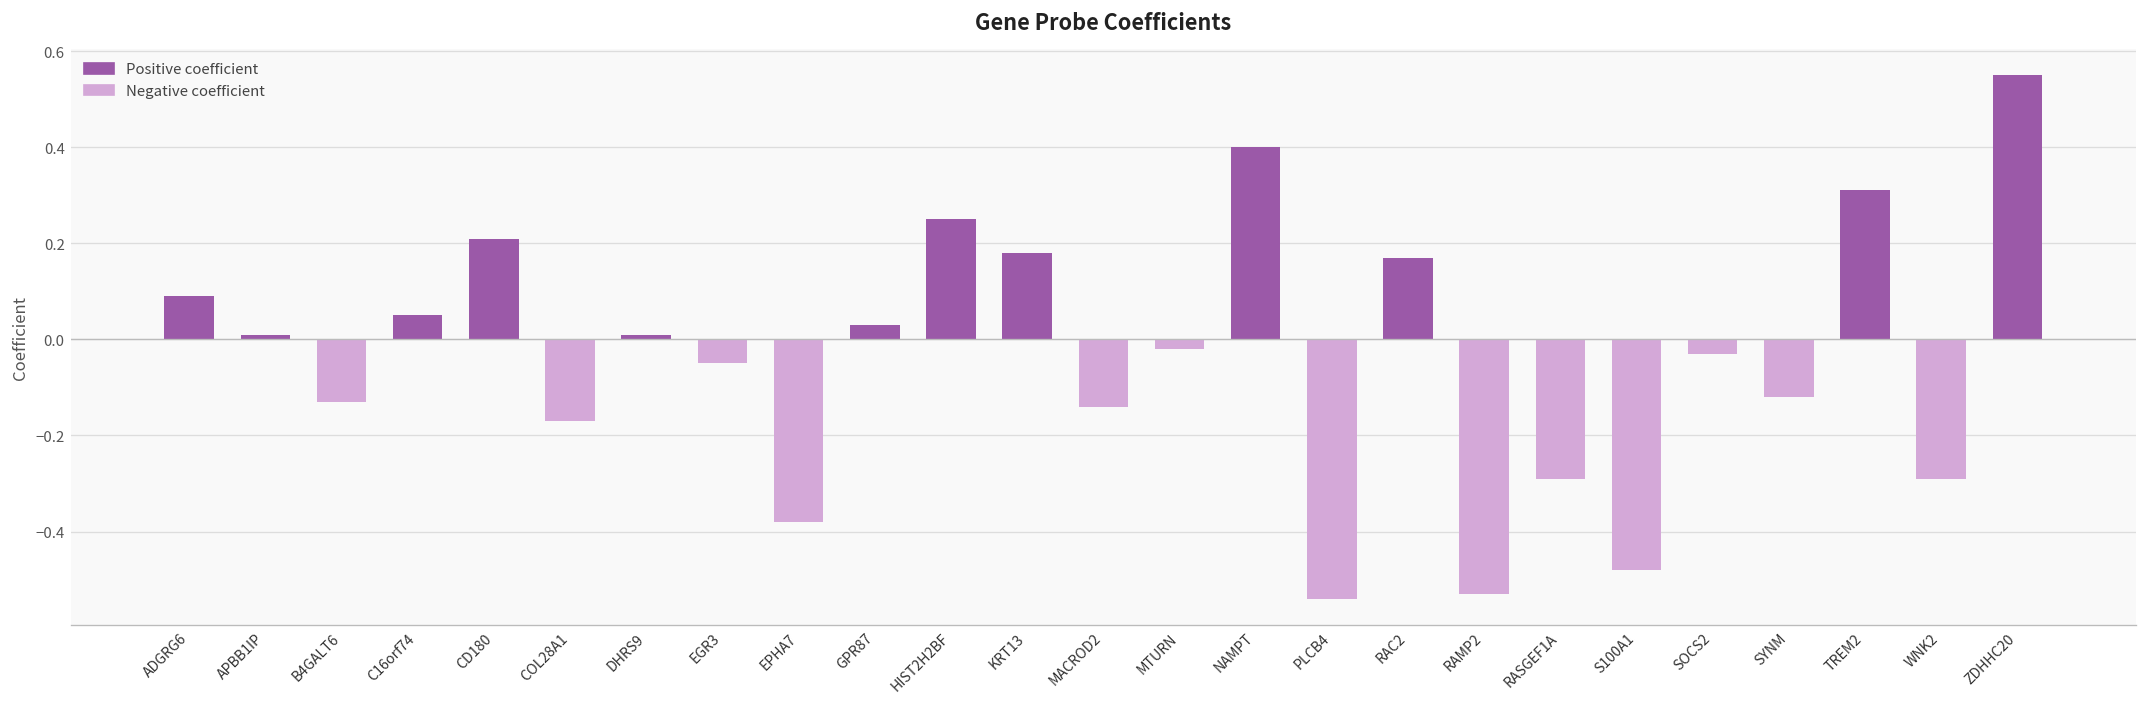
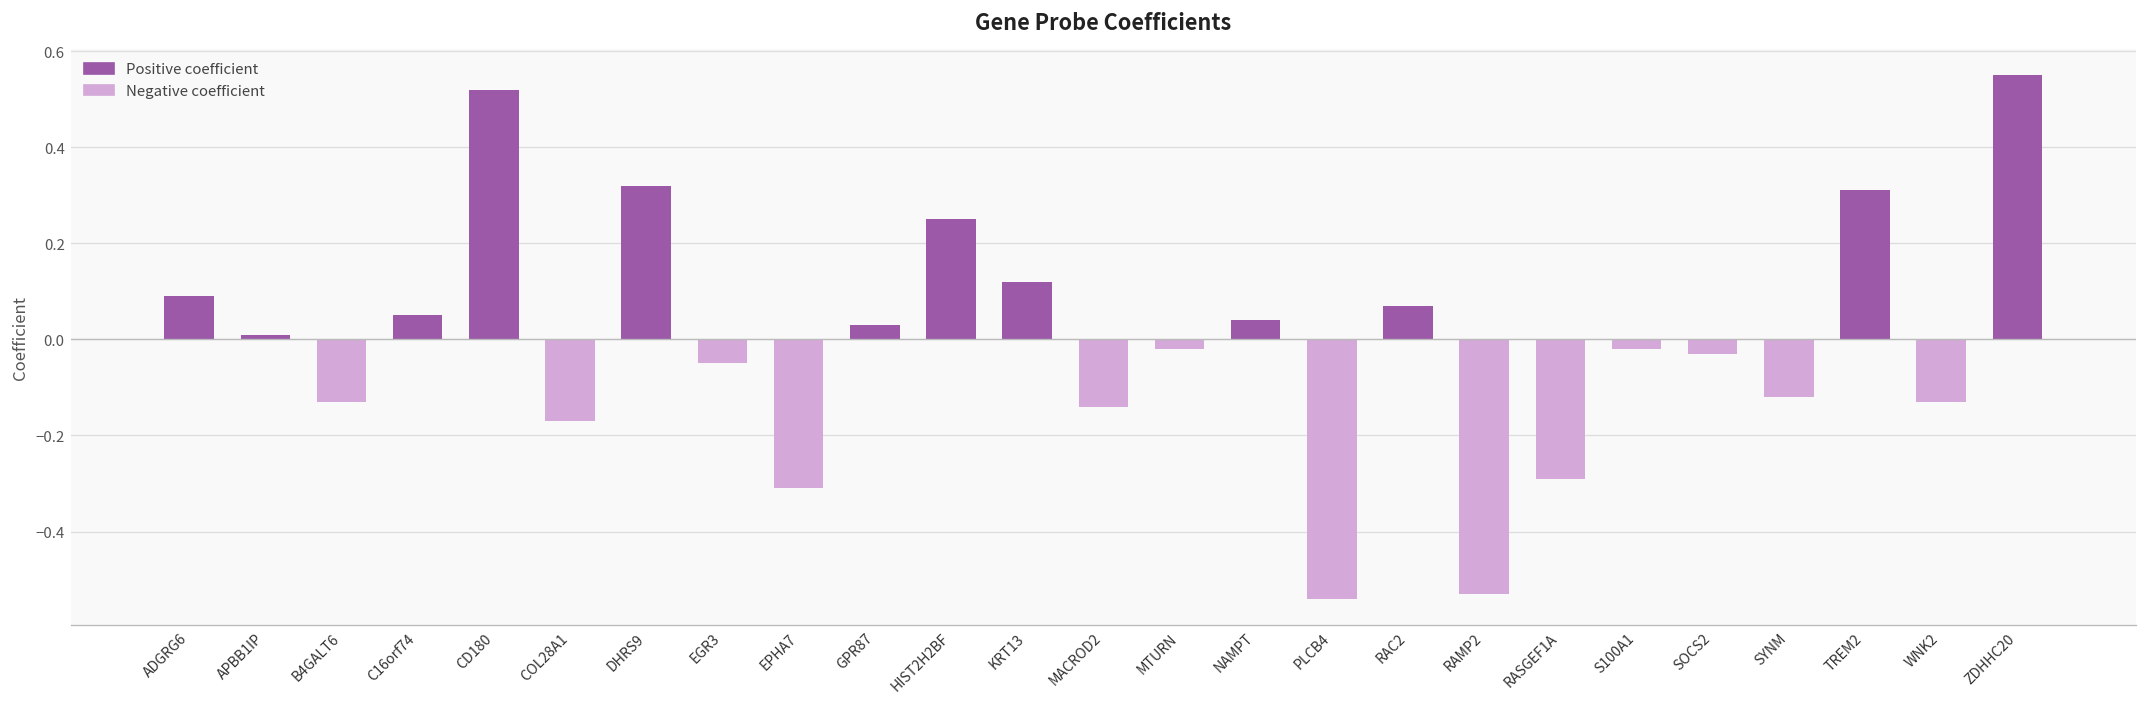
  {
    "ADGRG6": 0.09,
    "APBB1IP": 0.01,
    "B4GALT6": -0.13,
    "C16orf74": 0.05,
-   "CD180": 0.21,
+   "CD180": 0.52,
    "COL28A1": -0.17,
-   "DHRS9": 0.01,
+   "DHRS9": 0.32,
    "EGR3": -0.05,
-   "EPHA7": -0.38,
+   "EPHA7": -0.31,
    "GPR87": 0.03,
    "HIST2H2BF": 0.25,
-   "KRT13": 0.18,
+   "KRT13": 0.12,
    "MACROD2": -0.14,
    "MTURN": -0.02,
-   "NAMPT": 0.40,
+   "NAMPT": 0.04,
    "PLCB4": -0.54,
-   "RAC2": 0.17,
+   "RAC2": 0.07,
    "RAMP2": -0.53,
    "RASGEF1A": -0.29,
-   "S100A1": -0.48,
+   "S100A1": -0.02,
    "SOCS2": -0.03,
    "SYNM": -0.12,
    "TREM2": 0.31,
-   "WNK2": -0.29,
+   "WNK2": -0.13,
    "ZDHHC20": 0.55
  }
